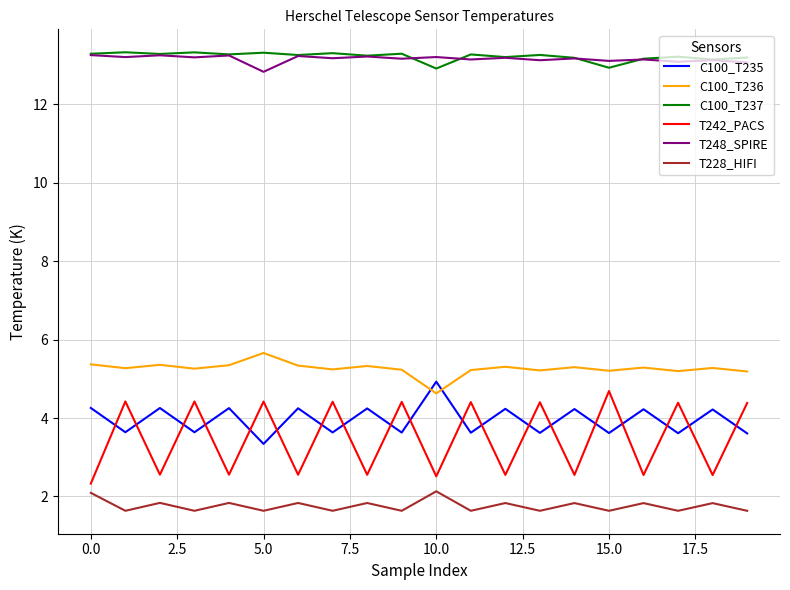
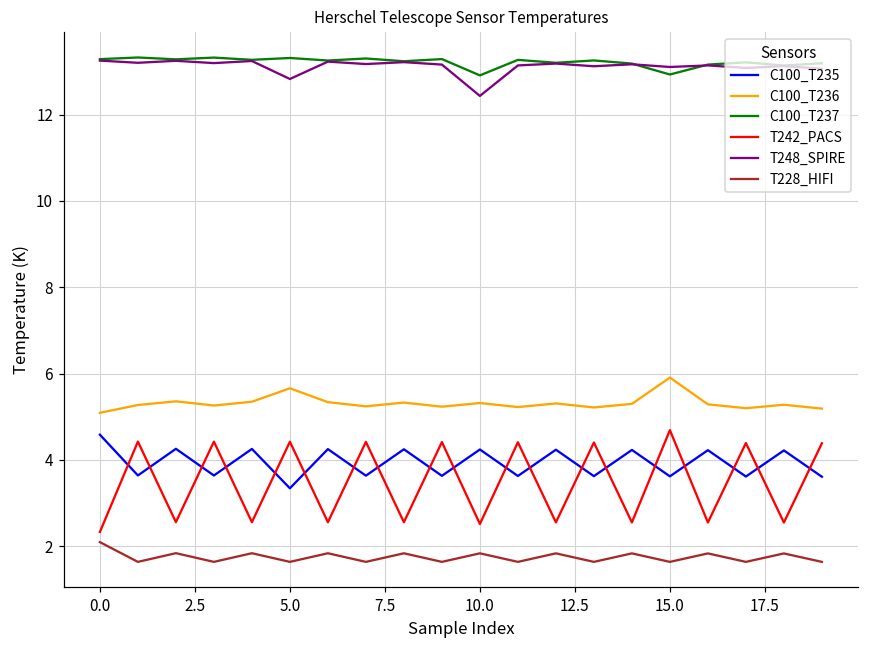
  {
    "C100_T235": {
-     "0.0": 4.3,
+     "0.0": 4.6,
      "5.0": 3.3,
-     "10.0": 4.9,
+     "10.0": 4.2,
      "15.0": 3.6
    },
    "C100_T236": {
-     "0.0": 5.4,
+     "0.0": 5.1,
      "5.0": 5.7,
-     "10.0": 4.6,
-     "15.0": 5.2
+     "10.0": 5.3,
+     "15.0": 5.9
    },
    "C100_T237": {
      "5.0": 13.3,
      "10.0": 12.9,
      "15.0": 12.9
    },
    "T242_PACS": {
      "0.0": 2.3,
      "5.0": 4.4,
      "10.0": 2.5,
      "15.0": 4.7
    },
    "T248_SPIRE": {
      "5.0": 12.8,
-     "10.0": 13.2,
+     "10.0": 12.4,
      "15.0": 13.1
    },
    "T228_HIFI": {
      "0.0": 2.1,
      "5.0": 1.6,
-     "10.0": 2.1,
+     "10.0": 1.8,
      "15.0": 1.6
    }
  }
